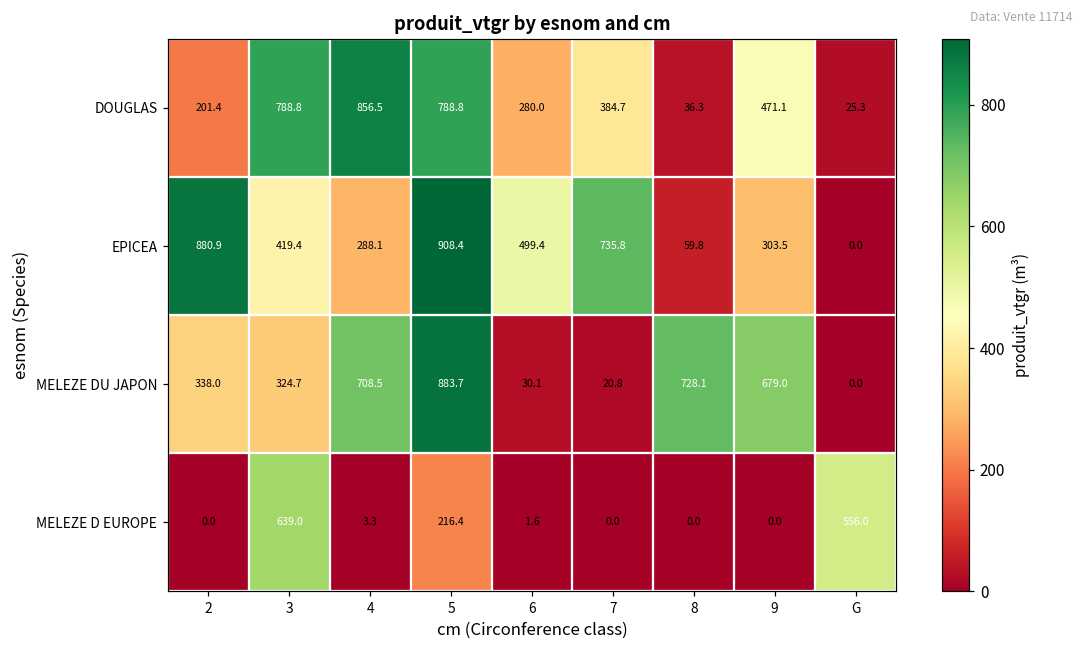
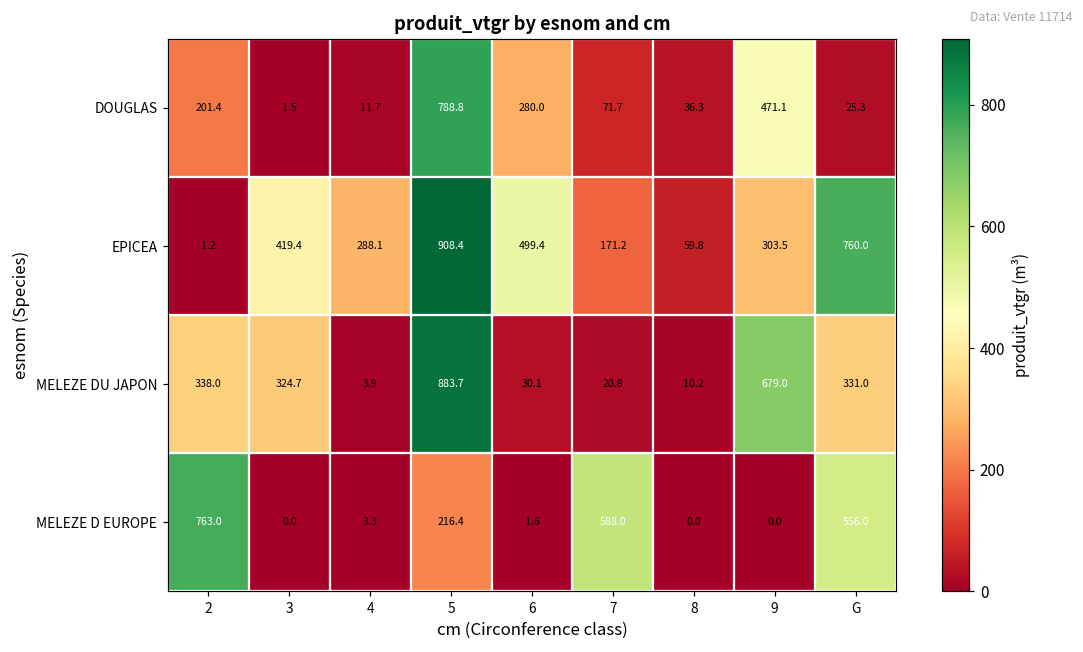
  {
    "DOUGLAS": {
      "2": 201.4,
-     "3": 788.8,
-     "4": 856.5,
+     "3": 1.5,
+     "4": 11.7,
      "5": 788.8,
      "6": 280.0,
-     "7": 384.7,
+     "7": 71.7,
      "8": 36.3,
      "9": 471.1,
      "G": 25.3
    },
    "EPICEA": {
-     "2": 880.9,
+     "2": 1.2,
      "3": 419.4,
      "4": 288.1,
      "5": 908.4,
      "6": 499.4,
-     "7": 735.8,
+     "7": 171.2,
      "8": 59.8,
      "9": 303.5,
-     "G": 0.0
+     "G": 760.0
    },
    "MELEZE DU JAPON": {
      "2": 338.0,
      "3": 324.7,
-     "4": 708.5,
+     "4": 3.9,
      "5": 883.7,
      "6": 30.1,
      "7": 20.8,
-     "8": 728.1,
+     "8": 10.2,
      "9": 679.0,
-     "G": 0.0
+     "G": 331.0
    },
    "MELEZE D EUROPE": {
-     "2": 0.0,
-     "3": 639.0,
+     "2": 763.0,
+     "3": 0.0,
      "4": 3.3,
      "5": 216.4,
      "6": 1.6,
-     "7": 0.0,
+     "7": 588.0,
      "8": 0.0,
      "9": 0.0,
      "G": 556.0
    }
  }
